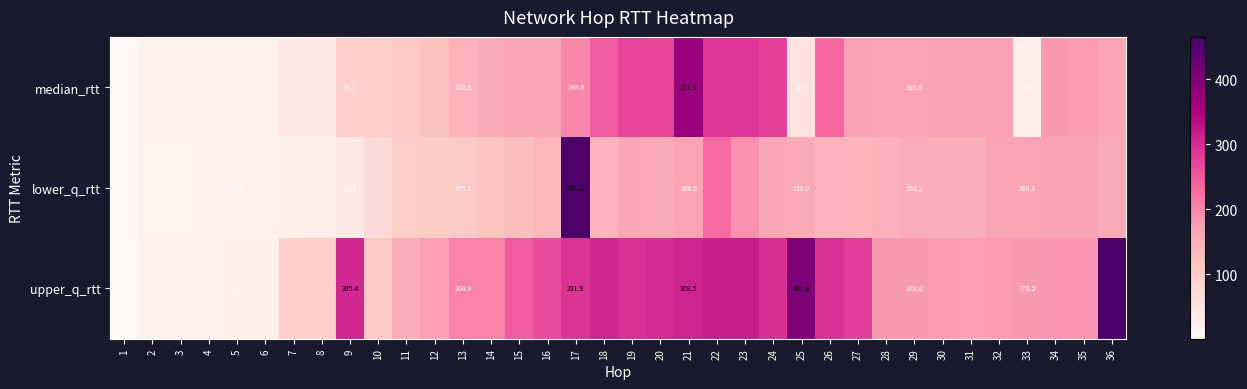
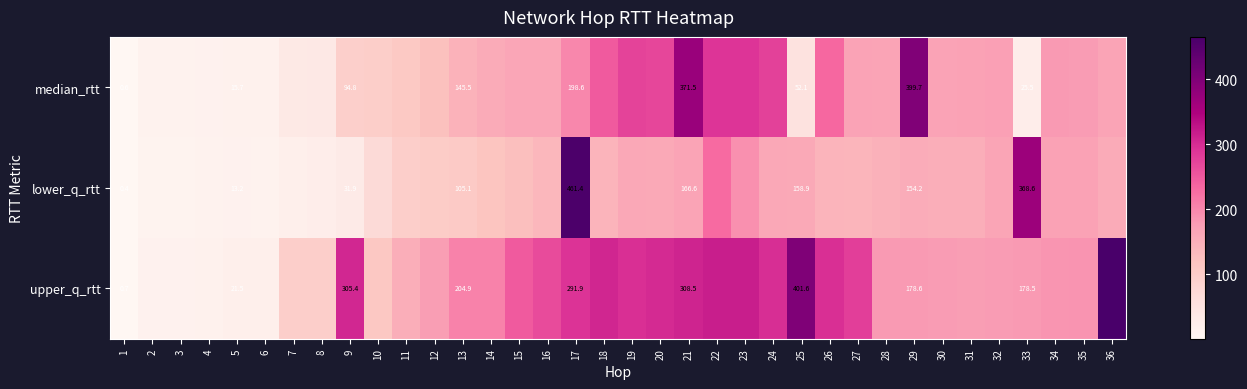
  {
    "median_rtt": {
      "9": 94.8,
      "13": 145.5,
      "17": 198.6,
      "21": 371.5,
-     "29": 166.6
+     "29": 399.7
    },
    "lower_q_rtt": {
      "13": 105.1,
      "17": 461.4,
      "21": 166.6,
      "25": 158.9,
      "29": 154.2,
-     "33": 166.3
+     "33": 368.6
    },
    "upper_q_rtt": {
      "9": 305.4,
      "13": 204.9,
      "17": 291.9,
      "21": 308.5,
      "25": 401.6,
      "29": 178.6,
      "33": 178.5
    }
  }
